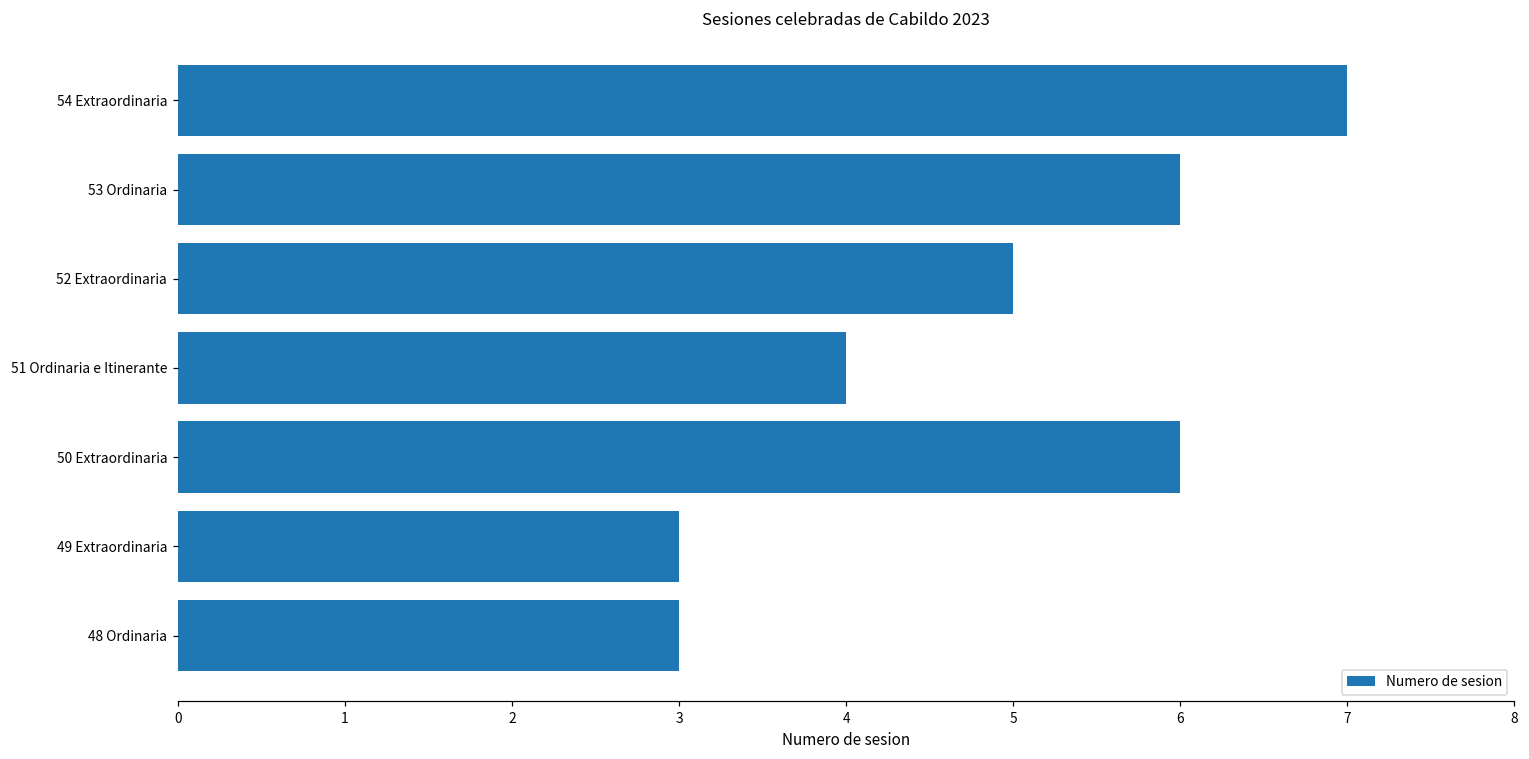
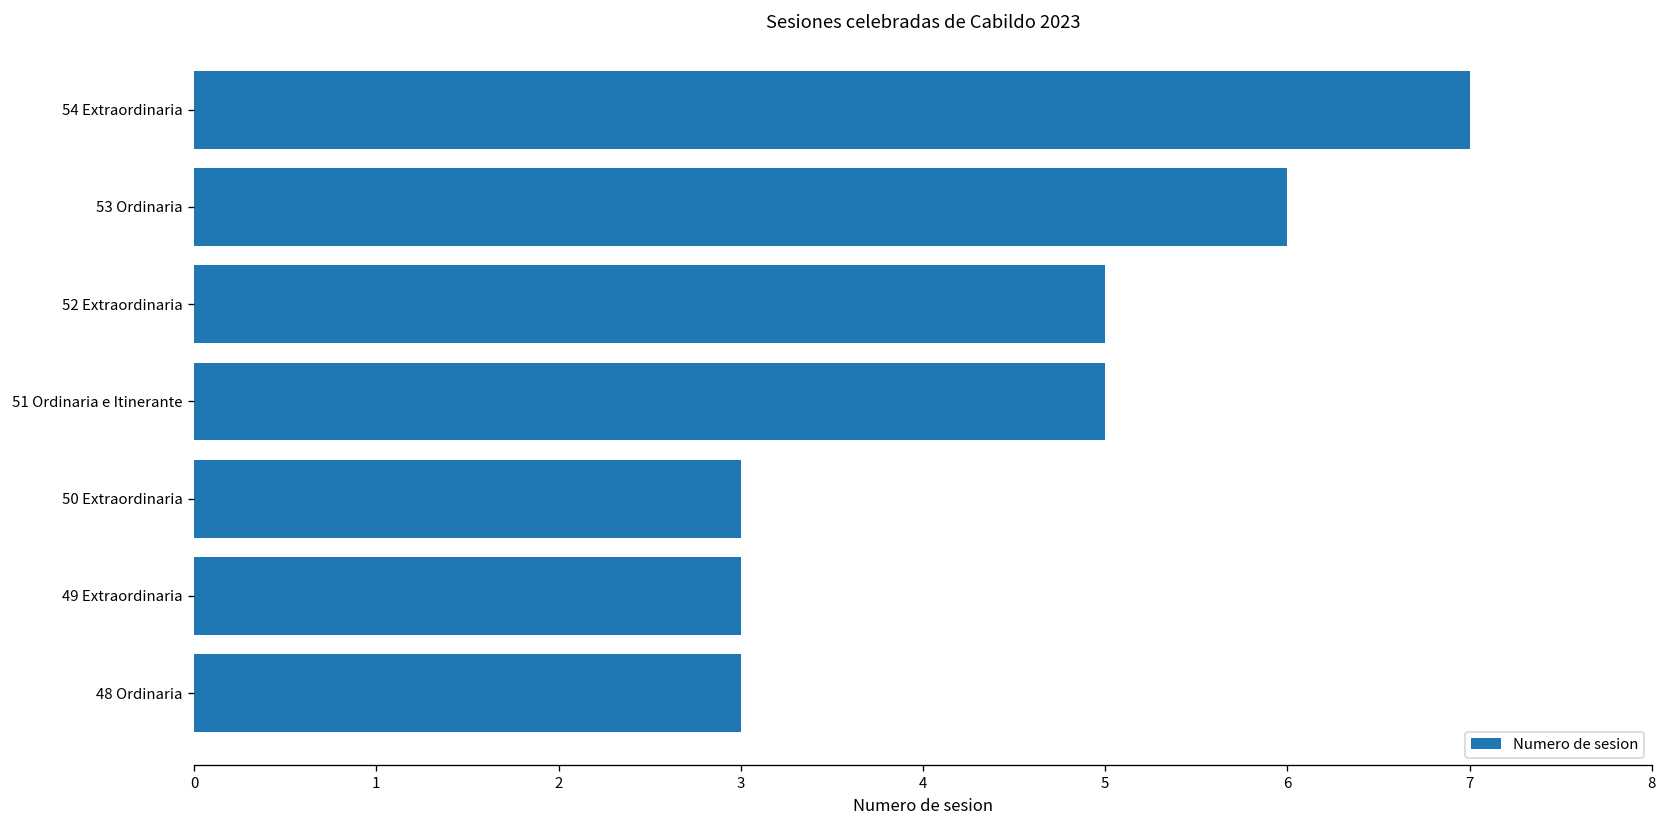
  {
    "54 Extraordinaria": 7,
    "53 Ordinaria": 6,
    "52 Extraordinaria": 5,
-   "51 Ordinaria e Itinerante": 4,
-   "50 Extraordinaria": 6,
+   "51 Ordinaria e Itinerante": 5,
+   "50 Extraordinaria": 3,
    "49 Extraordinaria": 3,
    "48 Ordinaria": 3
  }
